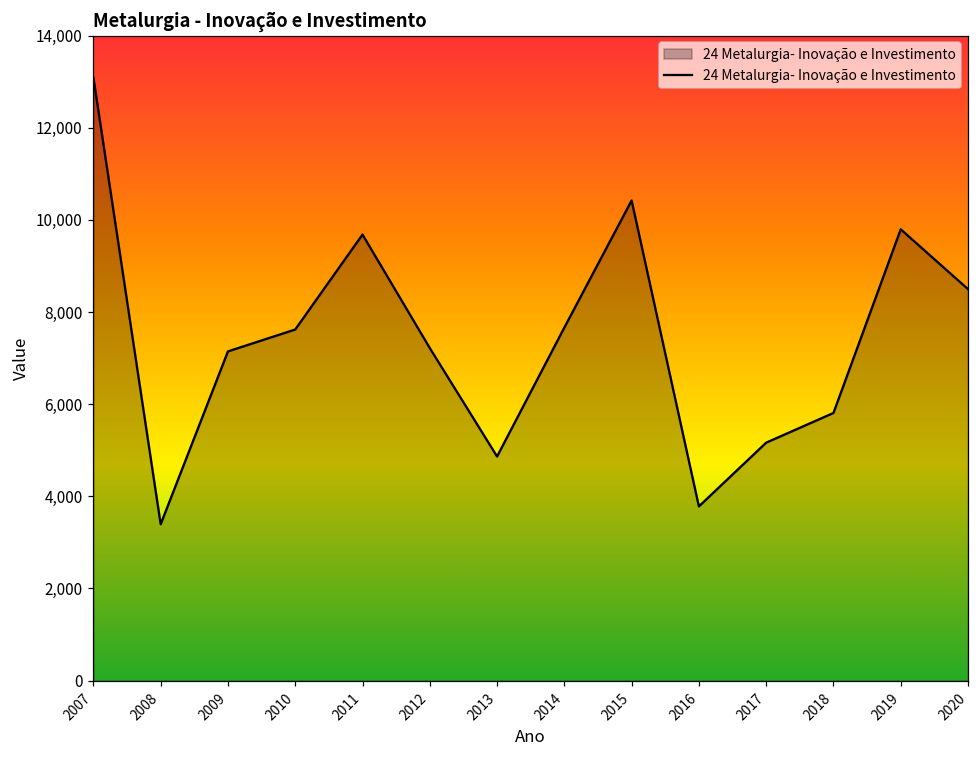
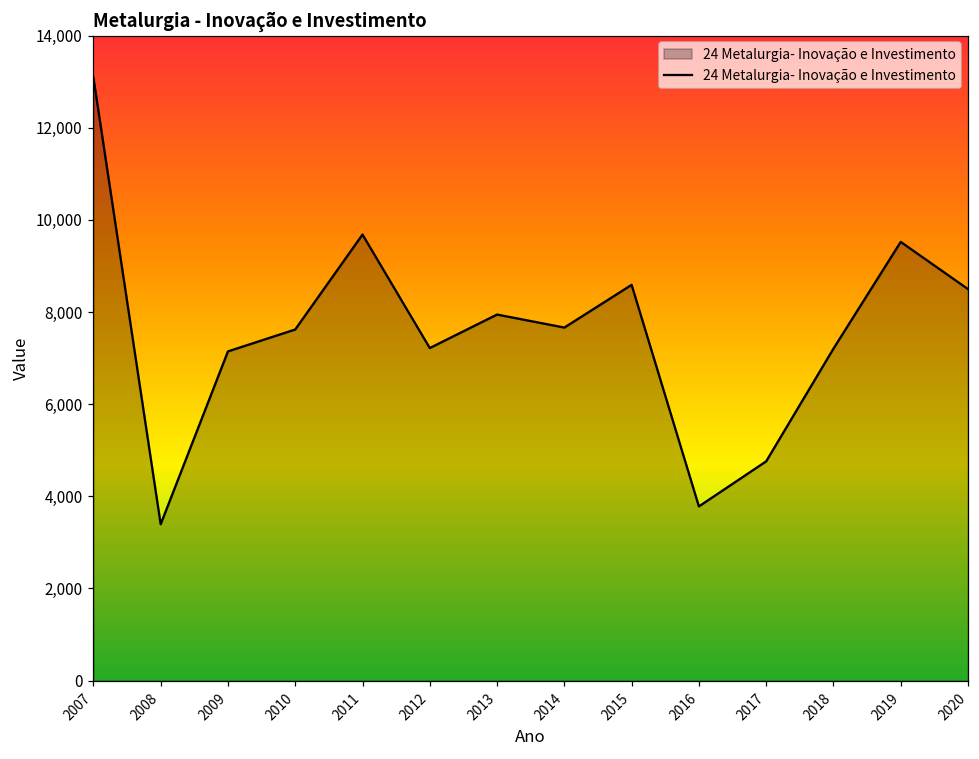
  {
    "2007": "13,100",
    "2008": "3,400",
    "2009": "7,100",
    "2010": "7,600",
    "2011": "9,700",
    "2012": "7,200",
-   "2013": "4,900",
+   "2013": "7,900",
    "2014": "7,700",
-   "2015": "10,400",
+   "2015": "8,600",
    "2016": "3,800",
-   "2017": "5,200",
-   "2018": "5,800",
-   "2019": "9,800",
+   "2017": "4,800",
+   "2018": "7,200",
+   "2019": "9,500",
    "2020": "8,500"
  }
